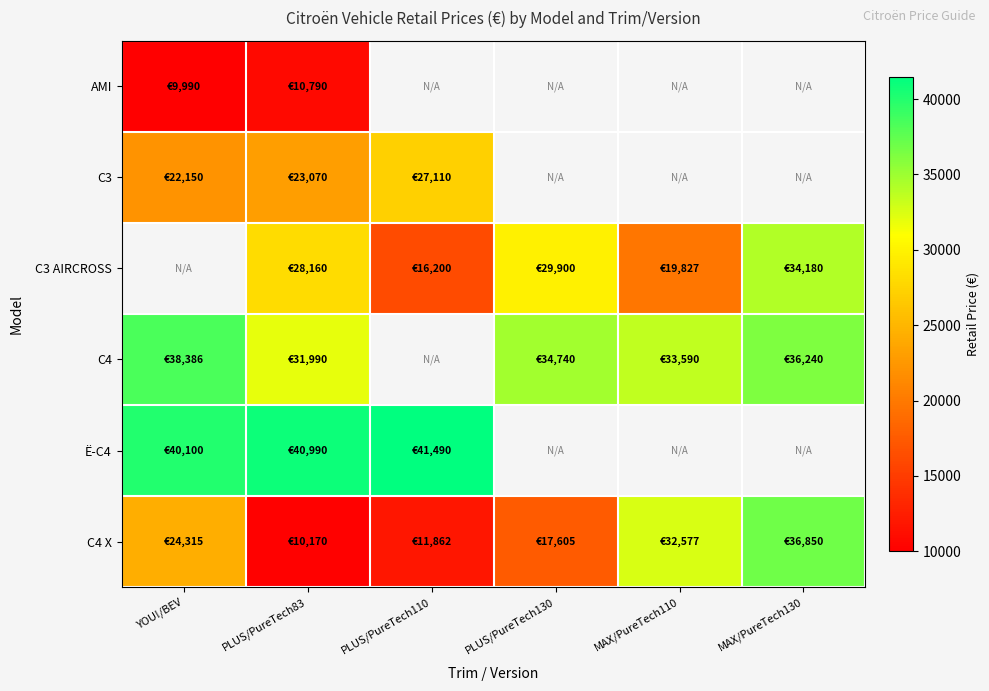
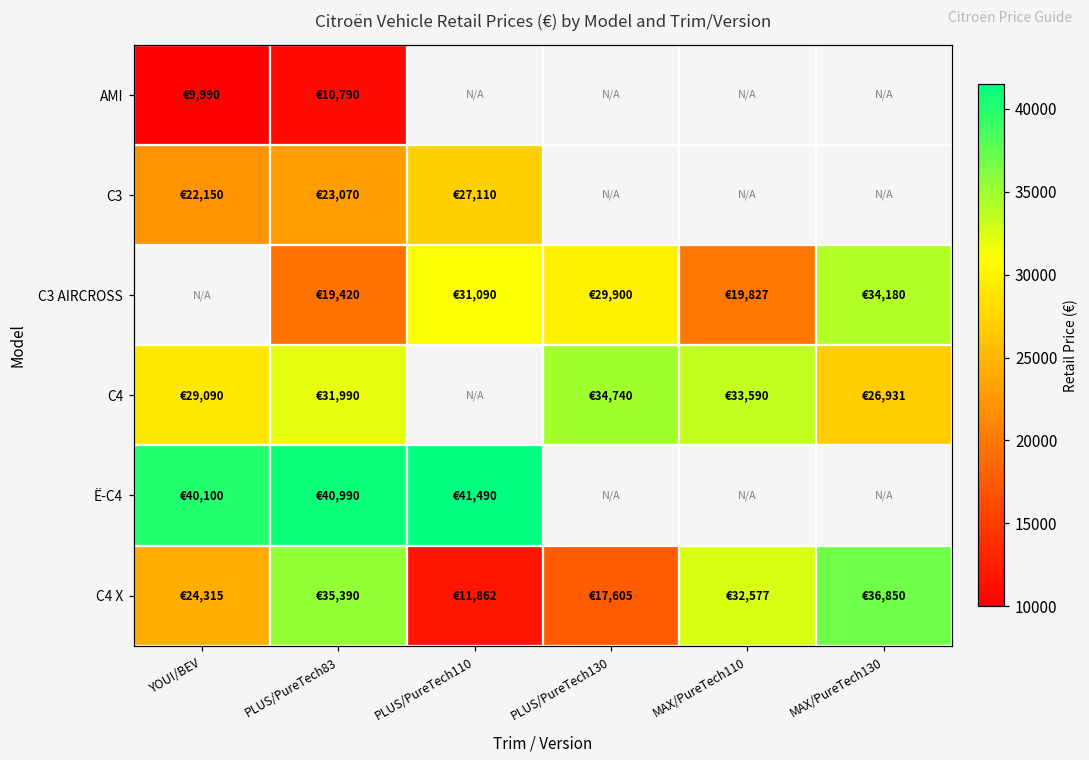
  {
    "AMI": {
      "YOU!/BEV": "€9,990",
      "PLUS/PureTech83": "€10,790"
    },
    "C3": {
      "YOU!/BEV": "€22,150",
      "PLUS/PureTech83": "€23,070",
      "PLUS/PureTech110": "€27,110"
    },
    "C3 AIRCROSS": {
-     "PLUS/PureTech83": "€28,160",
-     "PLUS/PureTech110": "€16,200",
+     "PLUS/PureTech83": "€19,420",
+     "PLUS/PureTech110": "€31,090",
      "PLUS/PureTech130": "€29,900",
      "MAX/PureTech110": "€19,827",
      "MAX/PureTech130": "€34,180"
    },
    "C4": {
-     "YOU!/BEV": "€38,386",
+     "YOU!/BEV": "€29,090",
      "PLUS/PureTech83": "€31,990",
      "PLUS/PureTech130": "€34,740",
      "MAX/PureTech110": "€33,590",
-     "MAX/PureTech130": "€36,240"
+     "MAX/PureTech130": "€26,931"
    },
    "Ë-C4": {
      "YOU!/BEV": "€40,100",
      "PLUS/PureTech83": "€40,990",
      "PLUS/PureTech110": "€41,490"
    },
    "C4 X": {
      "YOU!/BEV": "€24,315",
-     "PLUS/PureTech83": "€10,170",
+     "PLUS/PureTech83": "€35,390",
      "PLUS/PureTech110": "€11,862",
      "PLUS/PureTech130": "€17,605",
      "MAX/PureTech110": "€32,577",
      "MAX/PureTech130": "€36,850"
    }
  }
